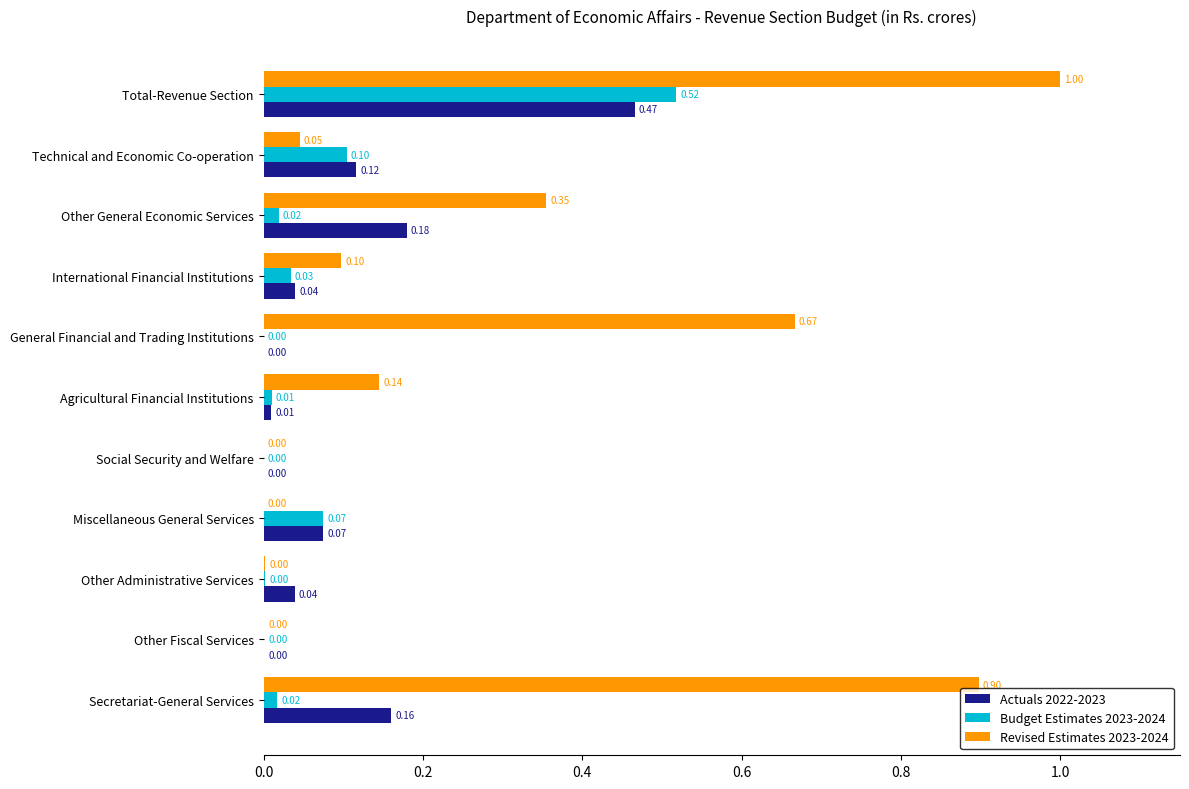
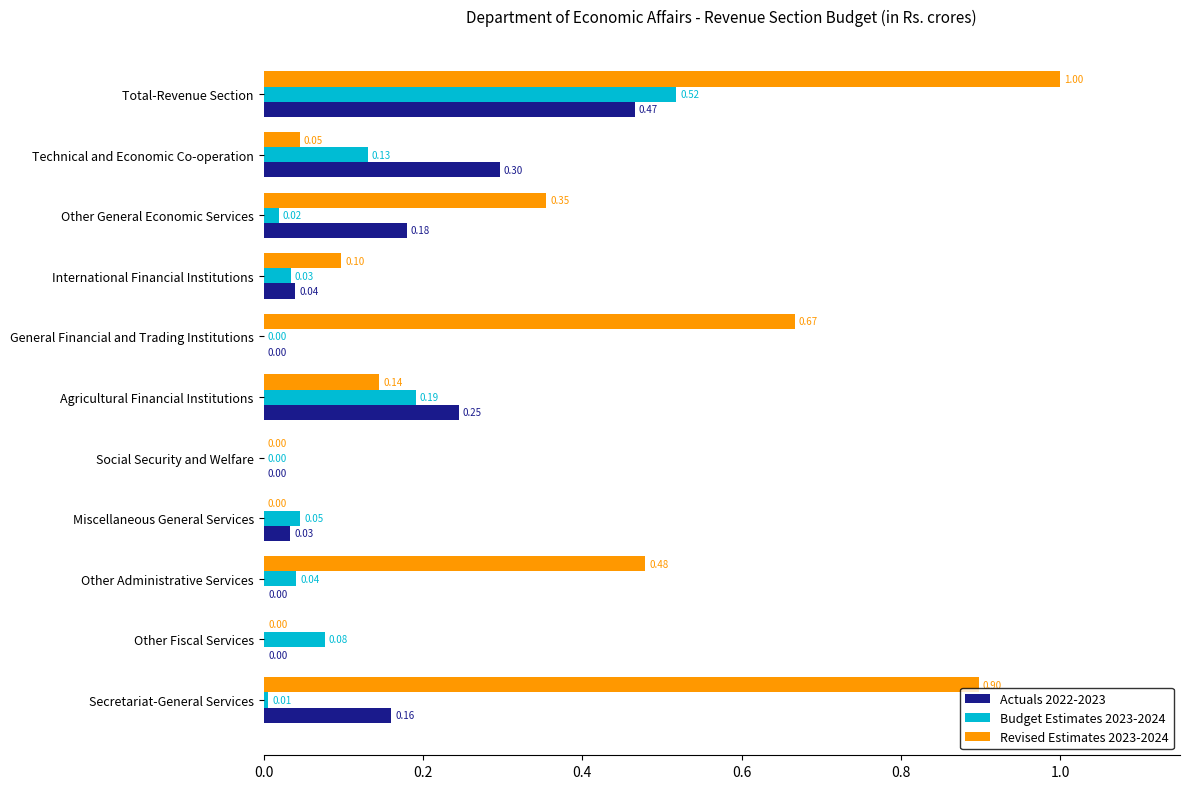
  {
    "Actuals 2022-2023": {
      "Total-Revenue Section": 0.47,
-     "Technical and Economic Co-operation": 0.12,
+     "Technical and Economic Co-operation": 0.30,
      "Other General Economic Services": 0.18,
      "International Financial Institutions": 0.04,
      "General Financial and Trading Institutions": 0.00,
-     "Agricultural Financial Institutions": 0.01,
+     "Agricultural Financial Institutions": 0.25,
      "Social Security and Welfare": 0.00,
-     "Miscellaneous General Services": 0.07,
-     "Other Administrative Services": 0.04,
+     "Miscellaneous General Services": 0.03,
+     "Other Administrative Services": 0.00,
      "Other Fiscal Services": 0.00,
      "Secretariat-General Services": 0.16
    },
    "Budget Estimates 2023-2024": {
      "Total-Revenue Section": 0.52,
-     "Technical and Economic Co-operation": 0.10,
+     "Technical and Economic Co-operation": 0.13,
      "Other General Economic Services": 0.02,
      "International Financial Institutions": 0.03,
      "General Financial and Trading Institutions": 0.00,
-     "Agricultural Financial Institutions": 0.01,
+     "Agricultural Financial Institutions": 0.19,
      "Social Security and Welfare": 0.00,
-     "Miscellaneous General Services": 0.07,
-     "Other Administrative Services": 0.00,
-     "Other Fiscal Services": 0.00,
-     "Secretariat-General Services": 0.02
+     "Miscellaneous General Services": 0.05,
+     "Other Administrative Services": 0.04,
+     "Other Fiscal Services": 0.08,
+     "Secretariat-General Services": 0.01
    },
    "Revised Estimates 2023-2024": {
      "Total-Revenue Section": 1.00,
      "Technical and Economic Co-operation": 0.05,
      "Other General Economic Services": 0.35,
      "International Financial Institutions": 0.10,
      "General Financial and Trading Institutions": 0.67,
      "Agricultural Financial Institutions": 0.14,
      "Social Security and Welfare": 0.00,
      "Miscellaneous General Services": 0.00,
-     "Other Administrative Services": 0.00,
+     "Other Administrative Services": 0.48,
      "Other Fiscal Services": 0.00
    }
  }
